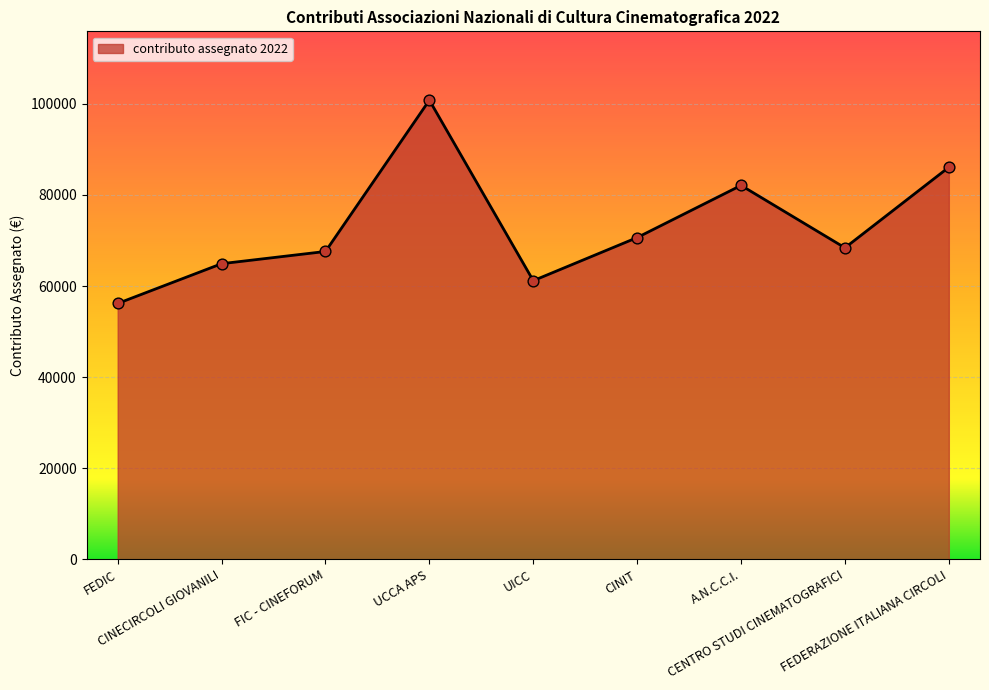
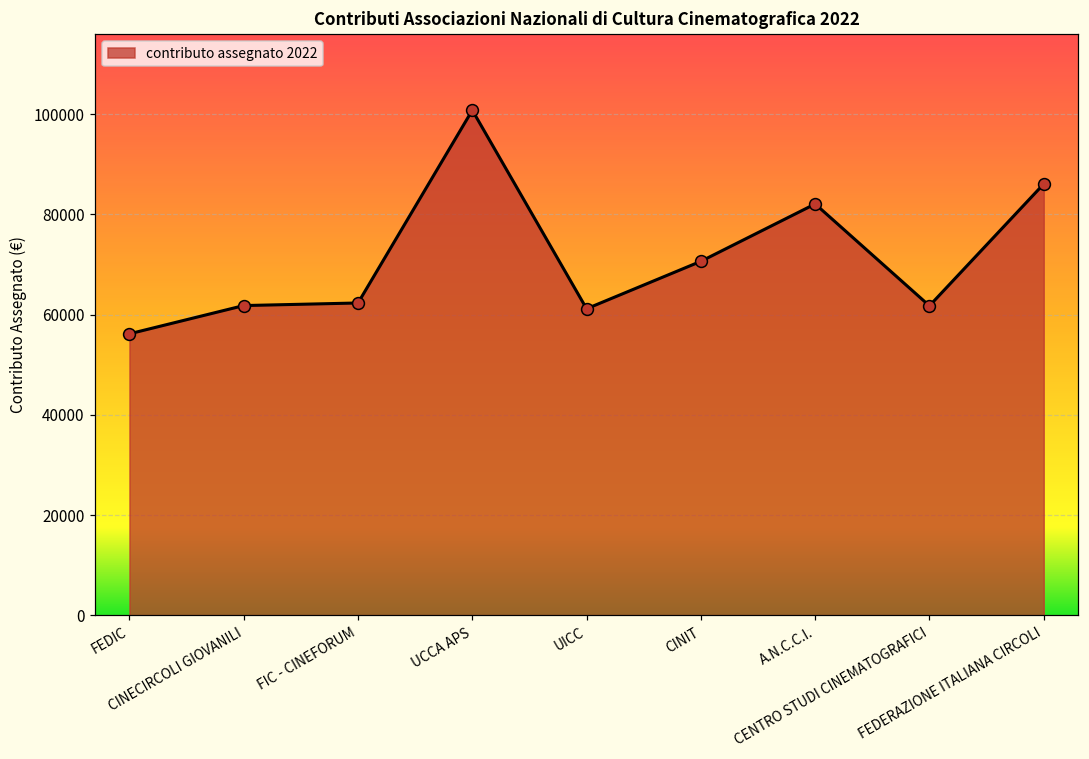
  {
    "FEDIC": 56000,
-   "CINECIRCOLI GIOVANILI": 65000,
-   "FIC - CINEFORUM": 68000,
+   "CINECIRCOLI GIOVANILI": 62000,
+   "FIC - CINEFORUM": 62000,
    "UCCA APS": 101000,
    "UICC": 61000,
    "CINIT": 71000,
    "A.N.C.C.I.": 82000,
-   "CENTRO STUDI CINEMATOGRAFICI": 68000,
+   "CENTRO STUDI CINEMATOGRAFICI": 62000,
    "FEDERAZIONE ITALIANA CIRCOLI": 86000
  }
